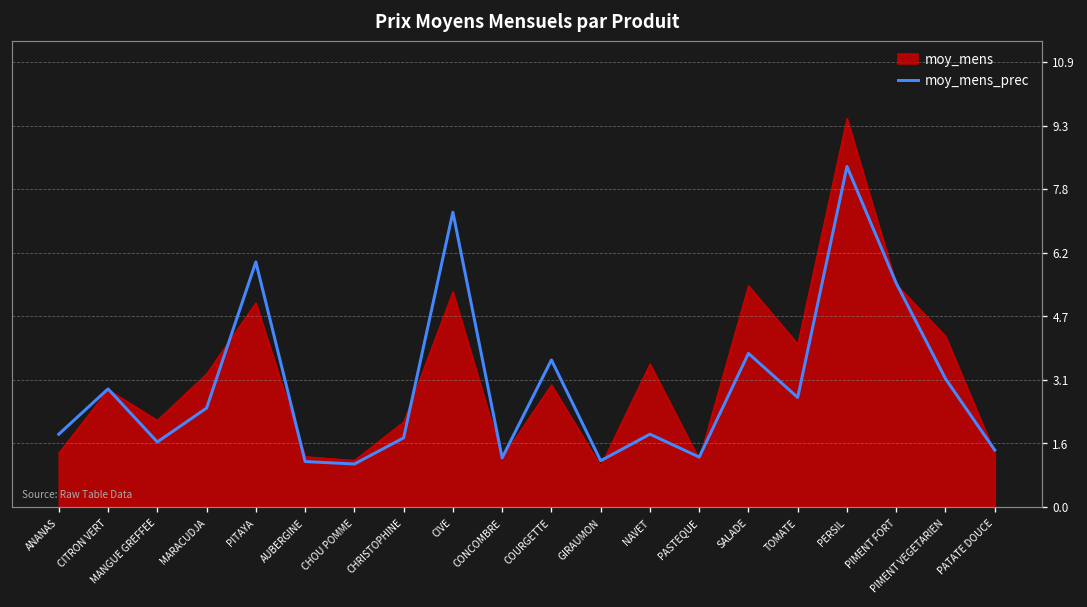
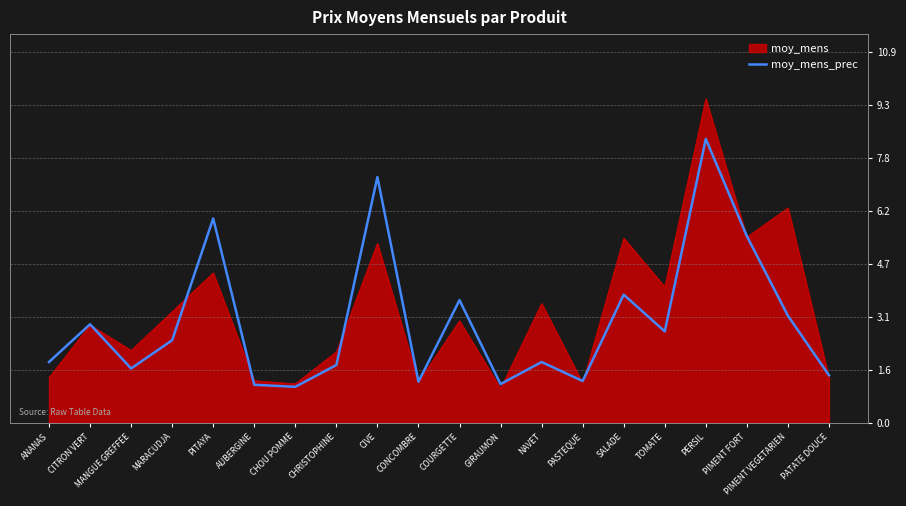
  {
    "moy_mens": {
      "ANANAS": 1.3,
      "MANGUE GREFFEE": 2.1,
      "MARACUDJA": 3.3,
-     "PITAYA": 5.0,
+     "PITAYA": 4.4,
      "AUBERGINE": 1.2,
      "CHOU POMME": 1.1,
      "CHRISTOPHINE": 2.1,
      "CIVE": 5.3,
      "COURGETTE": 3.0,
      "GIRAUMON": 1.0,
      "NAVET": 3.5,
      "SALADE": 5.4,
      "TOMATE": 4.0,
      "PERSIL": 9.5,
-     "PIMENT VEGETARIEN": 4.2
+     "PIMENT VEGETARIEN": 6.3
    },
    "moy_mens_prec": {
      "ANANAS": 1.8,
      "MANGUE GREFFEE": 1.6,
      "MARACUDJA": 2.4,
      "PITAYA": 6.0,
      "AUBERGINE": 1.1,
      "CHOU POMME": 1.1,
      "CHRISTOPHINE": 1.7,
      "CIVE": 7.2,
      "COURGETTE": 3.6,
      "GIRAUMON": 1.1,
      "NAVET": 1.8,
      "SALADE": 3.8,
      "TOMATE": 2.7,
      "PERSIL": 8.3,
      "PIMENT VEGETARIEN": 3.1
    }
  }
